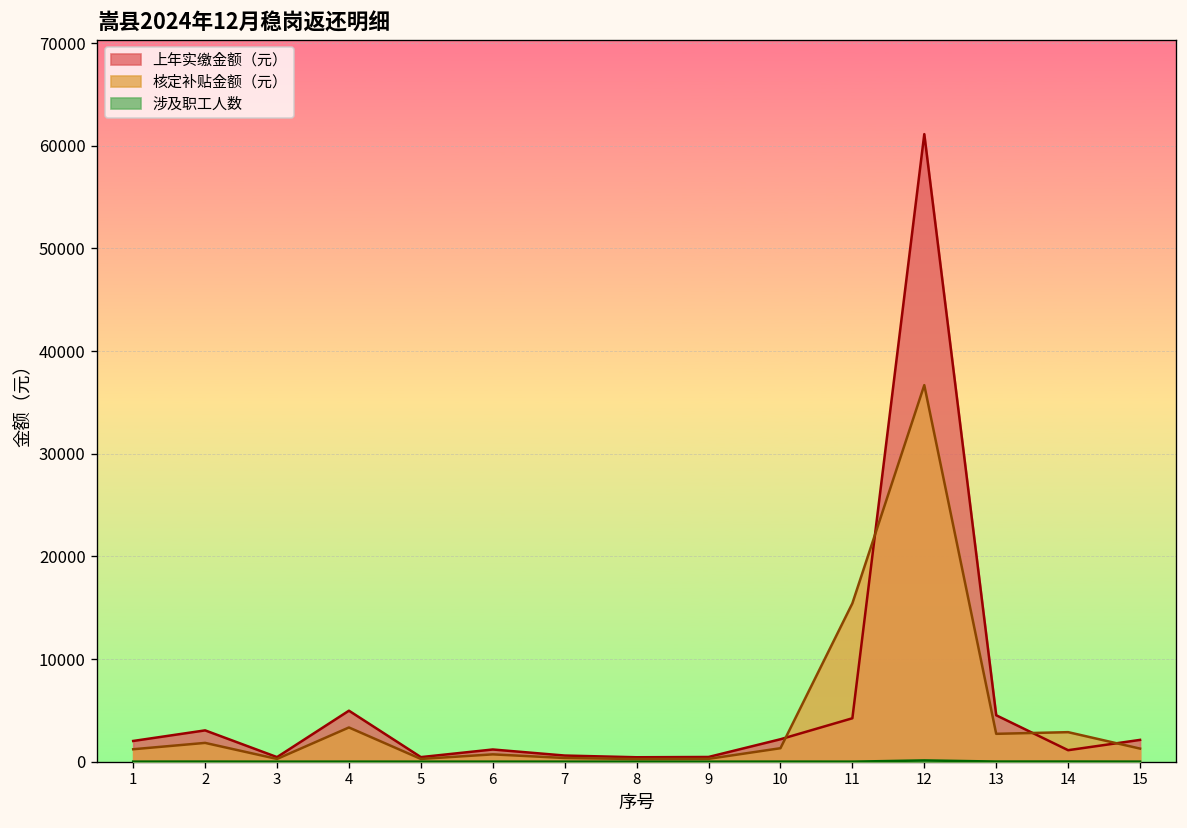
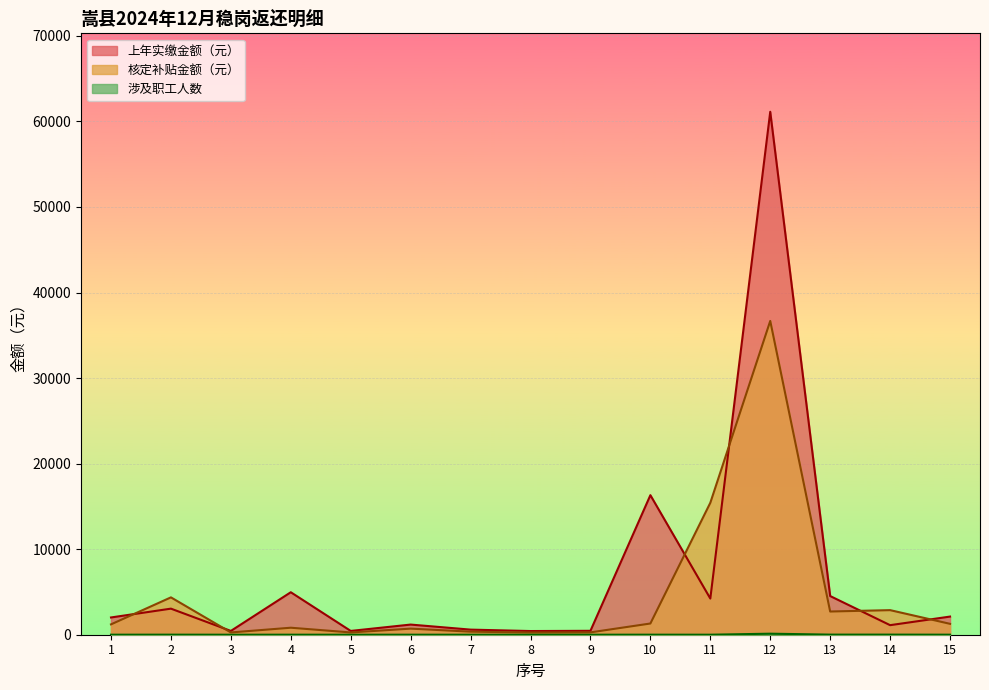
  {
    "上年实缴金额（元）": {
      "1": 2000,
      "2": 3000,
      "4": 5000,
      "6": 1000,
-     "10": 2000,
+     "10": 16000,
      "11": 4000,
      "12": 61000,
      "13": 5000,
      "14": 1000,
      "15": 2000
    },
    "核定补贴金额（元）": {
      "1": 1000,
-     "2": 2000,
-     "4": 3000,
+     "2": 4000,
+     "4": 1000,
      "6": 1000,
      "10": 1000,
      "11": 15000,
      "12": 37000,
      "13": 3000,
      "14": 3000,
      "15": 1000
    },
    "涉及职工人数": {
      "1": 0,
      "2": 0,
      "4": 0,
      "6": 0,
      "7": 0,
      "10": 0,
      "11": 0,
      "12": 0,
      "13": 0,
      "14": 0,
      "15": 0
    }
  }
